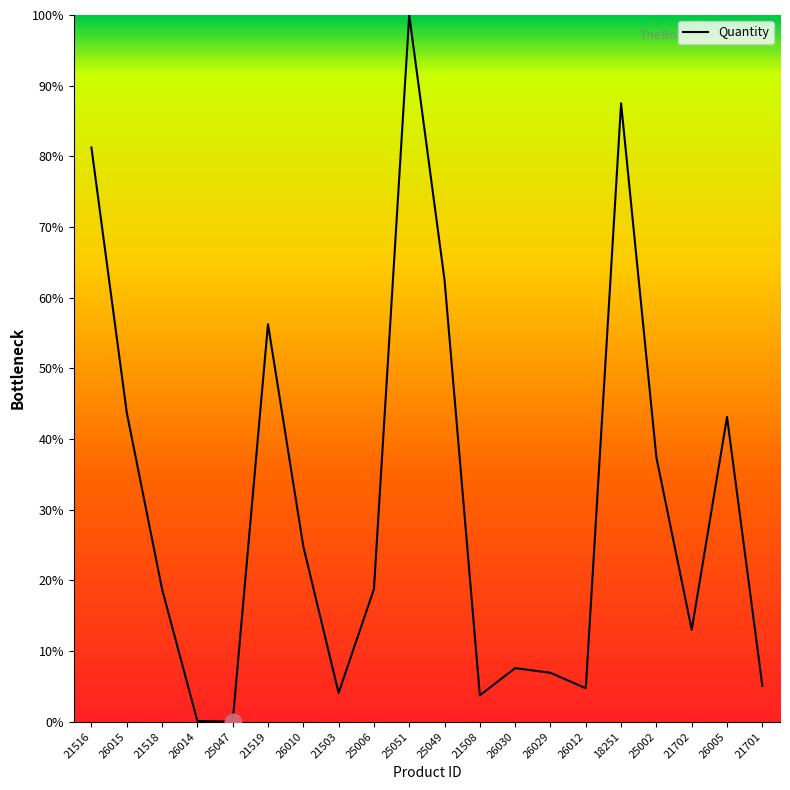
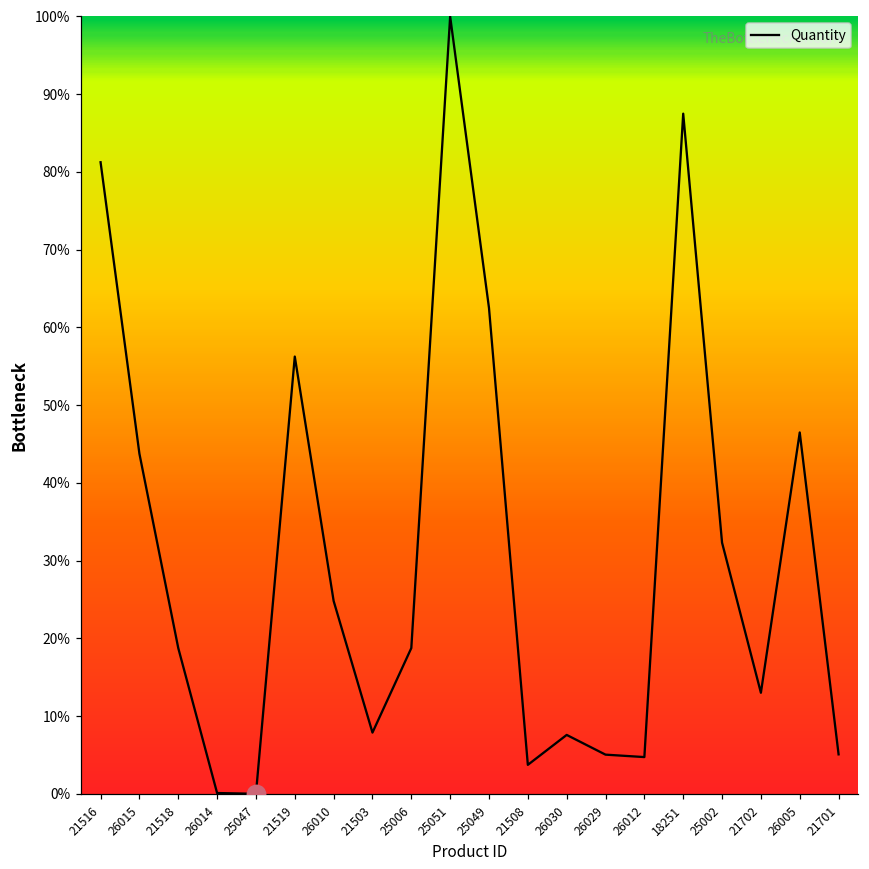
  {
    "Quantity": {
      "21516": "81%",
      "26015": "44%",
      "21518": "19%",
      "26014": "0%",
      "21519": "56%",
      "26010": "25%",
-     "21503": "4%",
+     "21503": "8%",
      "25006": "19%",
      "25051": "100%",
      "25049": "63%",
      "21508": "4%",
      "26030": "8%",
-     "26029": "7%",
+     "26029": "5%",
      "26012": "5%",
      "18251": "88%",
-     "25002": "37%",
+     "25002": "32%",
      "21702": "13%",
-     "26005": "43%",
+     "26005": "46%",
      "21701": "5%"
    }
  }
